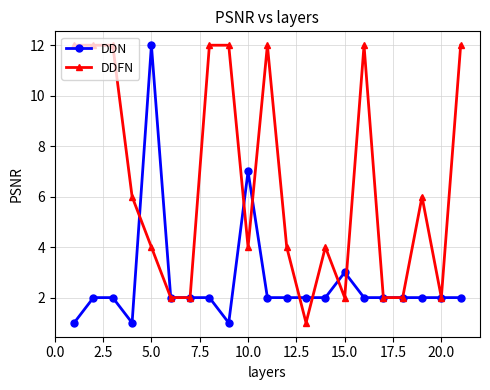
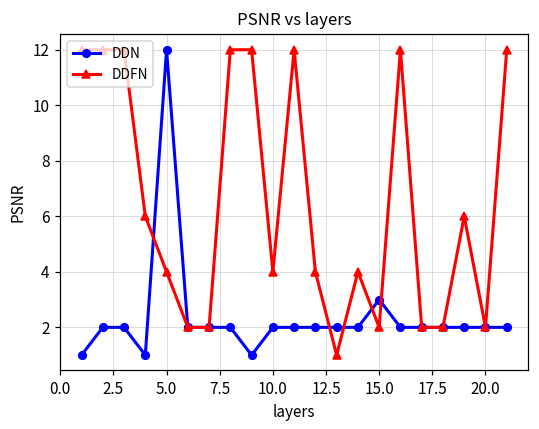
  {
    "DDN": {
      "5.0": 12,
-     "10.0": 7,
+     "10.0": 2,
      "15.0": 3
    },
    "DDFN": {
      "5.0": 4,
      "10.0": 4,
      "15.0": 2
    }
  }
